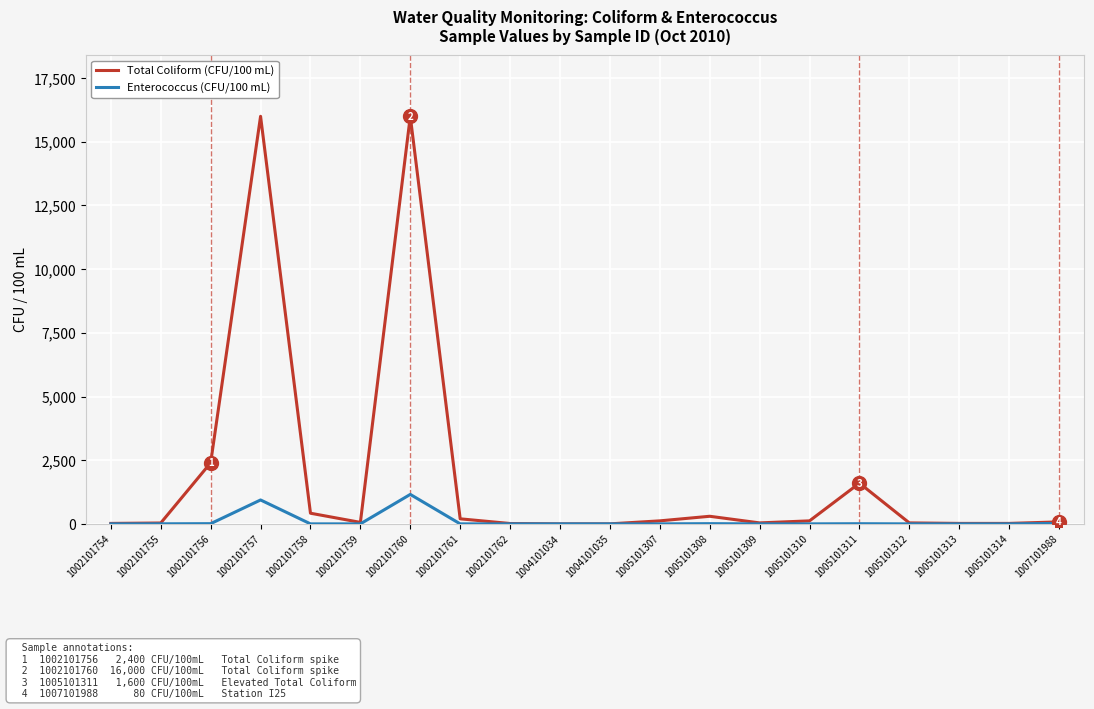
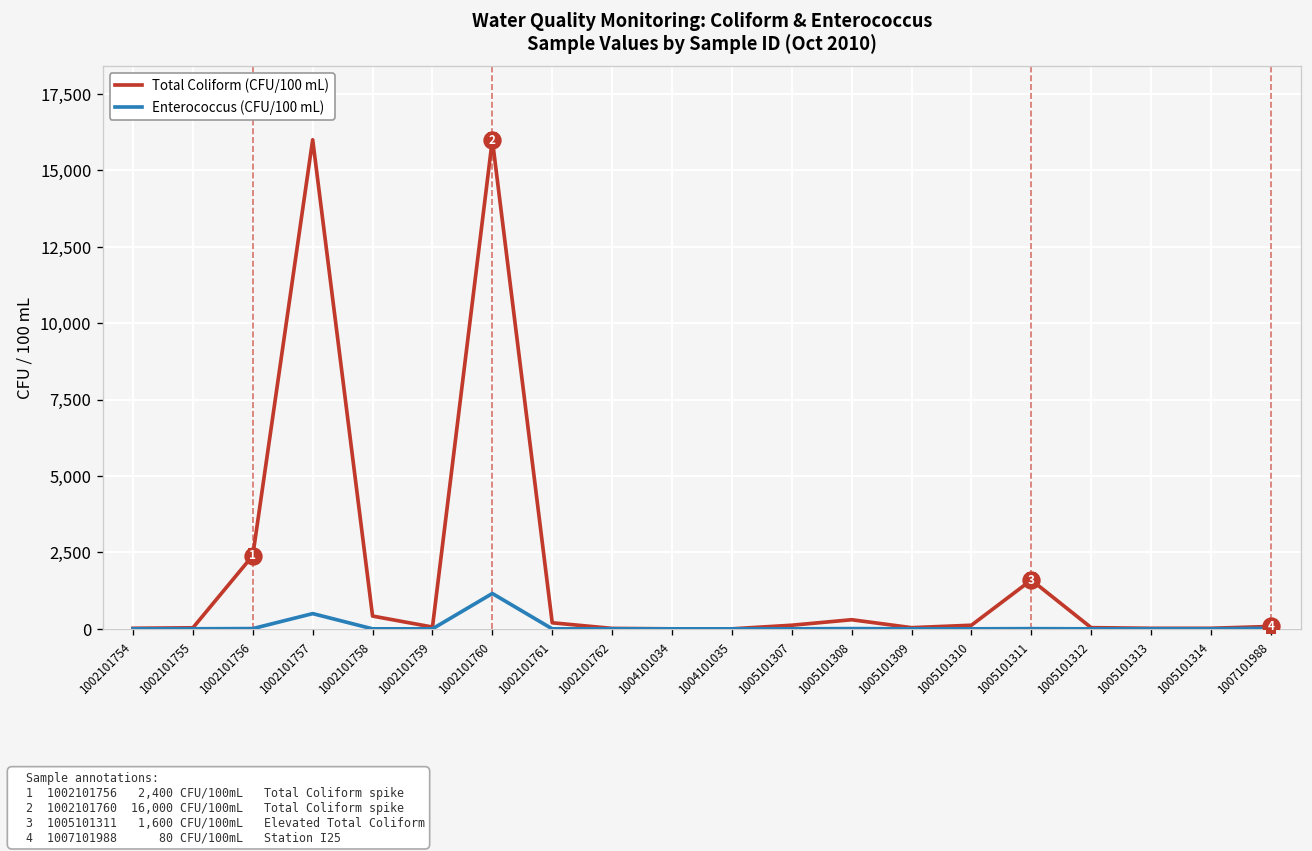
  {
    "Enterococcus (CFU/100 mL)": {
      "1002101756": "0",
-     "1002101757": "900",
+     "1002101757": "500",
      "1002101758": "0",
      "1002101760": "1,200",
      "1002101761": "0",
      "1005101307": "0",
      "1005101308": "0",
      "1005101310": "0",
      "1005101311": "0"
    }
  }
